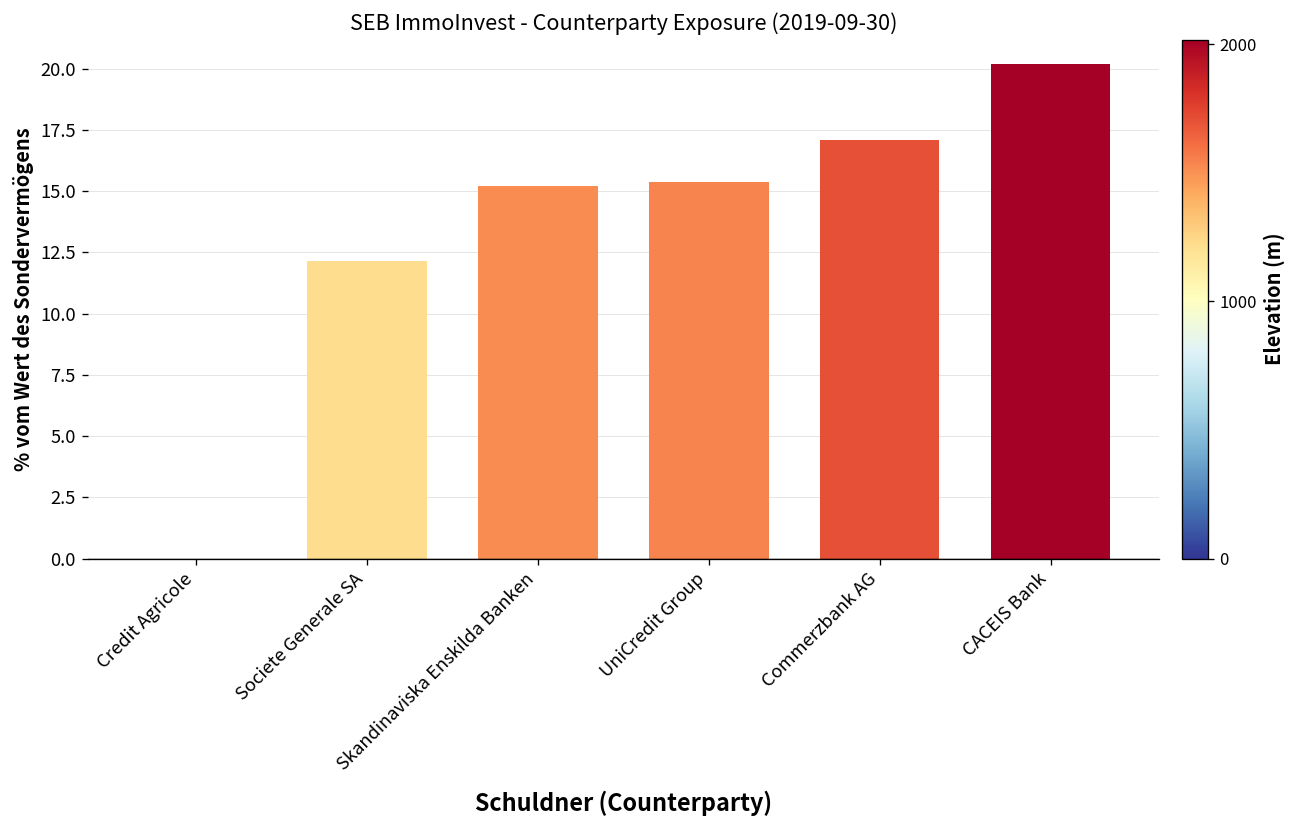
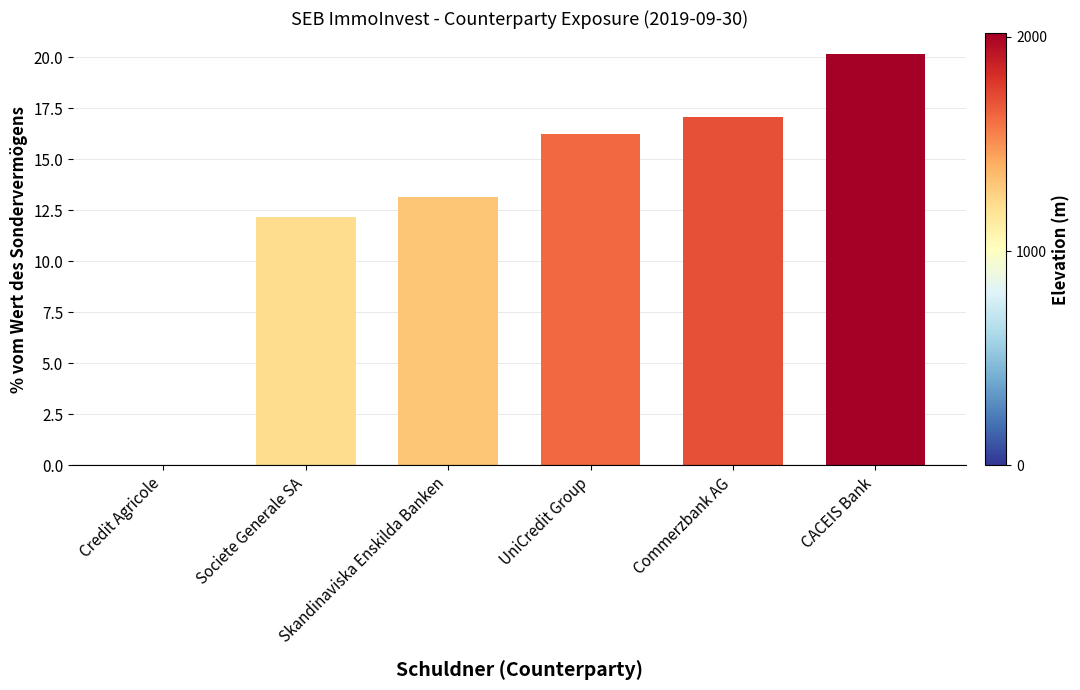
  {
    "Credit Agricole": 0.0,
    "Societe Generale SA": 12.2,
-   "Skandinaviska Enskilda Banken": 15.2,
-   "UniCredit Group": 15.4,
+   "Skandinaviska Enskilda Banken": 13.2,
+   "UniCredit Group": 16.2,
    "Commerzbank AG": 17.1,
    "CACEIS Bank": 20.2
  }
